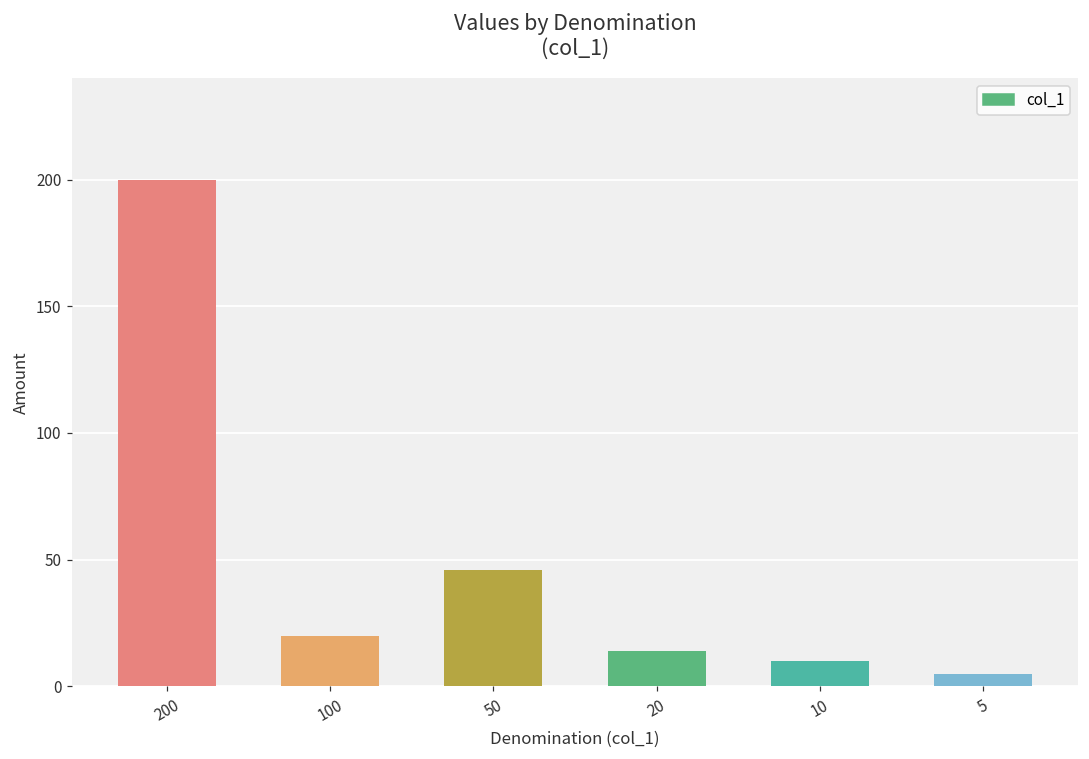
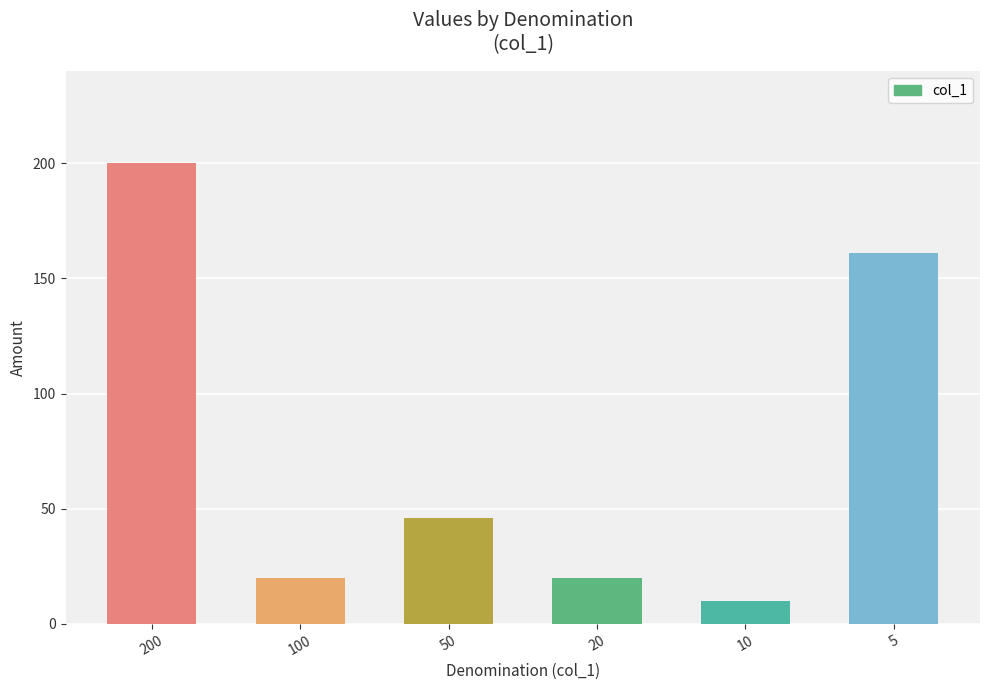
  {
    "200": 200,
    "100": 20,
    "50": 46,
-   "20": 14,
+   "20": 20,
    "10": 10,
-   "5": 5
+   "5": 161
  }
